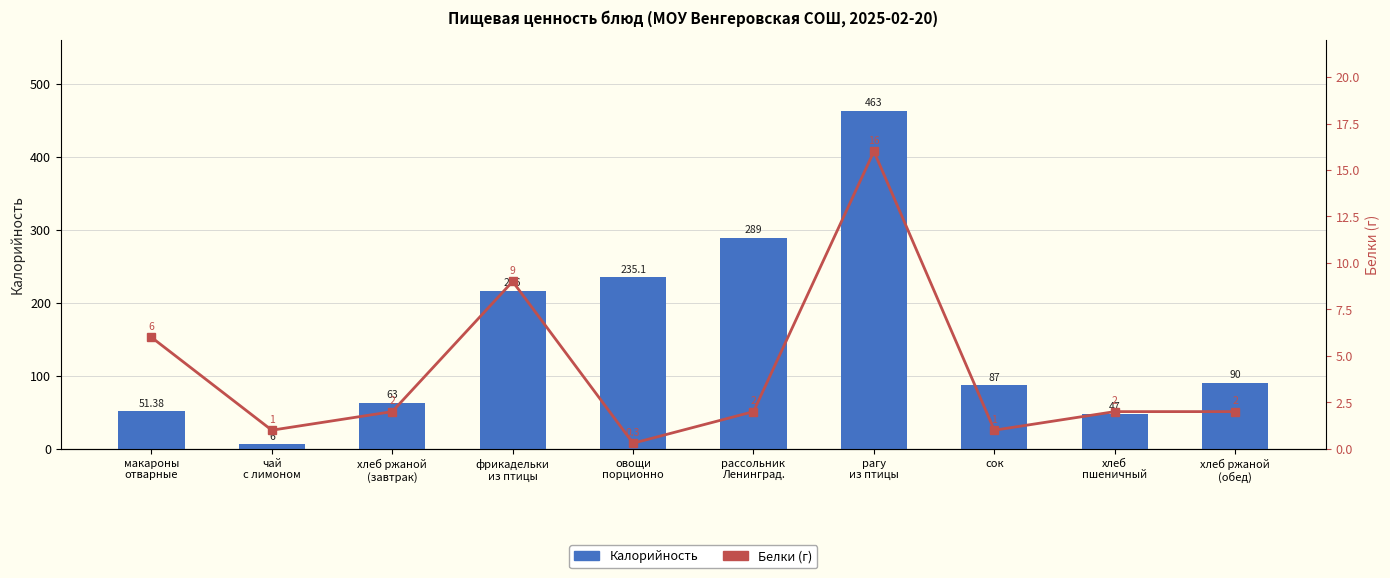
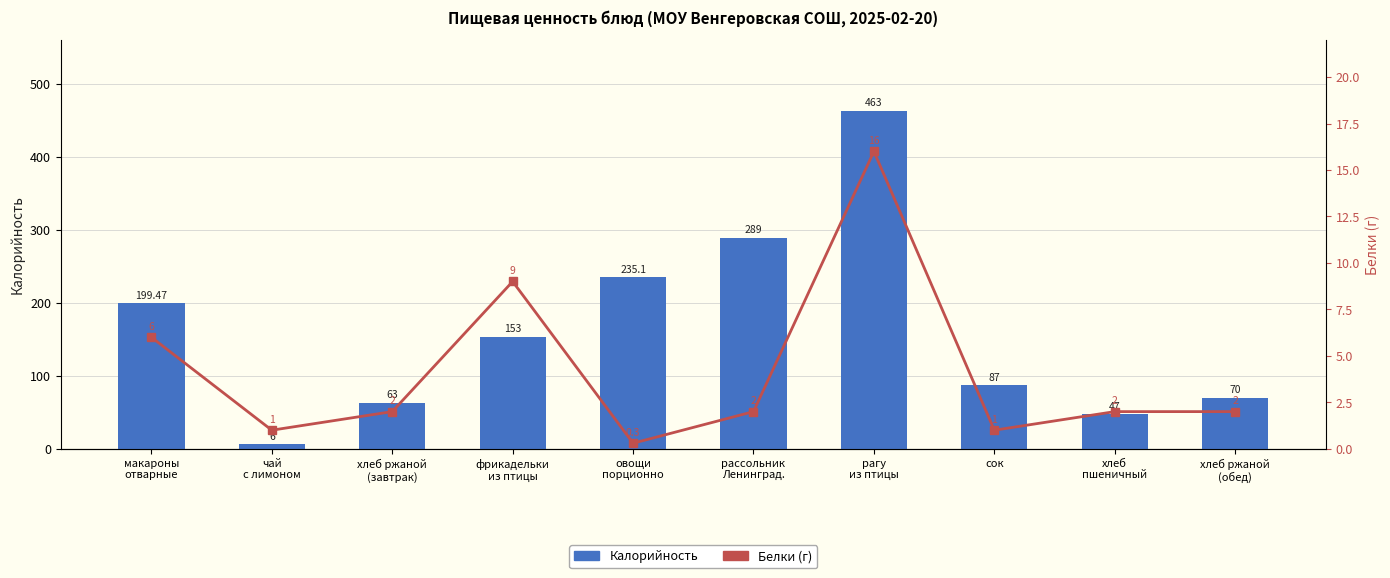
  {
    "Калорийность": {
-     "макароны отварные": 51.38,
-     "фрикадельки из птицы": 216,
+     "макароны отварные": 199.47,
+     "фрикадельки из птицы": 153,
      "овощи порционно": 235.1,
      "рассольник Ленинград.": 289,
      "рагу из птицы": 463,
      "сок": 87,
-     "хлеб ржаной (обед)": 90
+     "хлеб ржаной (обед)": 70
    }
  }
